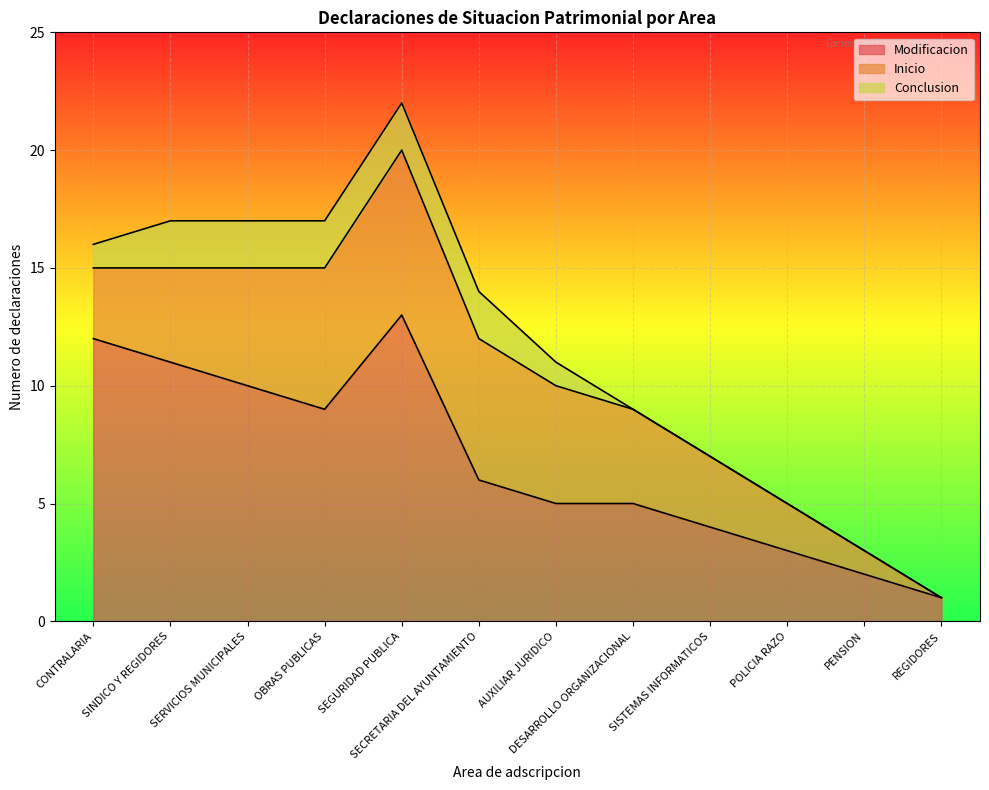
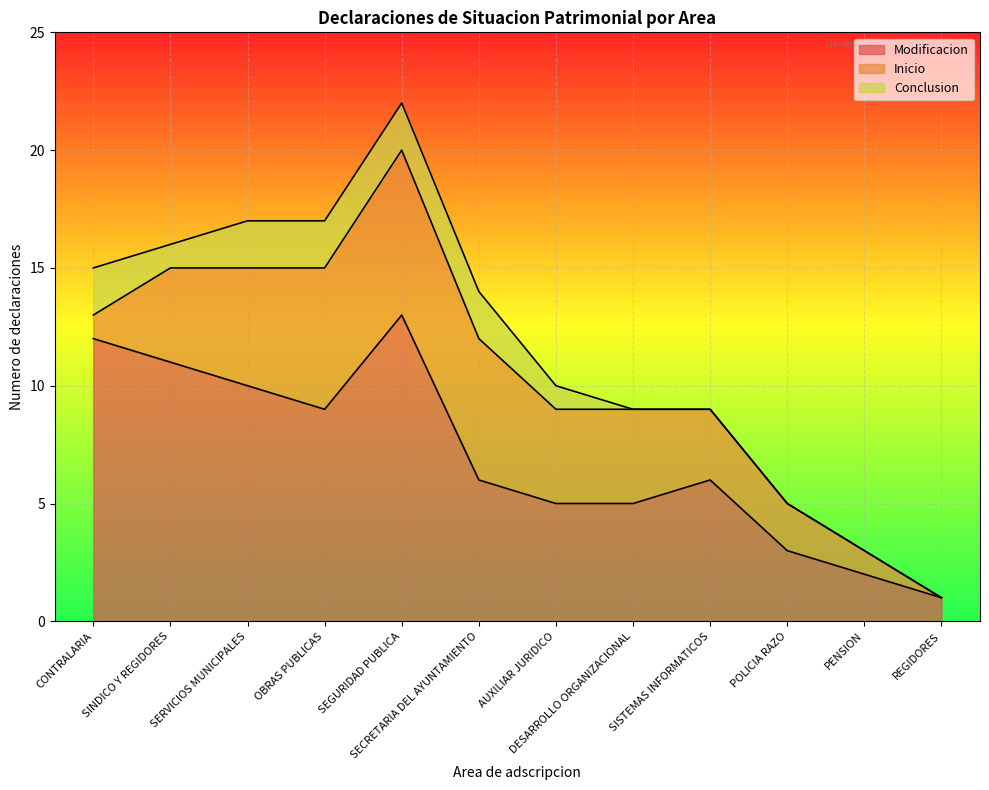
  {
    "Modificacion": {
      "CONTRALARIA": 12,
      "SINDICO Y REGIDORES": 11,
      "SERVICIOS MUNICIPALES": 10,
      "OBRAS PUBLICAS": 9,
      "SEGURIDAD PUBLICA": 13,
      "SECRETARIA DEL AYUNTAMIENTO": 6,
      "AUXILIAR JURIDICO": 5,
      "DESARROLLO ORGANIZACIONAL": 5,
-     "SISTEMAS INFORMATICOS": 4,
+     "SISTEMAS INFORMATICOS": 6,
      "POLICIA RAZO": 3,
      "PENSION": 2
    },
    "Inicio": {
-     "CONTRALARIA": 3,
+     "CONTRALARIA": 1,
      "SINDICO Y REGIDORES": 4,
      "SERVICIOS MUNICIPALES": 5,
      "OBRAS PUBLICAS": 6,
      "SEGURIDAD PUBLICA": 7,
      "SECRETARIA DEL AYUNTAMIENTO": 6,
-     "AUXILIAR JURIDICO": 5
+     "AUXILIAR JURIDICO": 4
    },
    "Conclusion": {
-     "CONTRALARIA": 1,
-     "SINDICO Y REGIDORES": 2,
+     "CONTRALARIA": 2,
+     "SINDICO Y REGIDORES": 1,
      "SERVICIOS MUNICIPALES": 2,
      "OBRAS PUBLICAS": 2,
      "SEGURIDAD PUBLICA": 2,
      "SECRETARIA DEL AYUNTAMIENTO": 2,
      "AUXILIAR JURIDICO": 1
    }
  }
